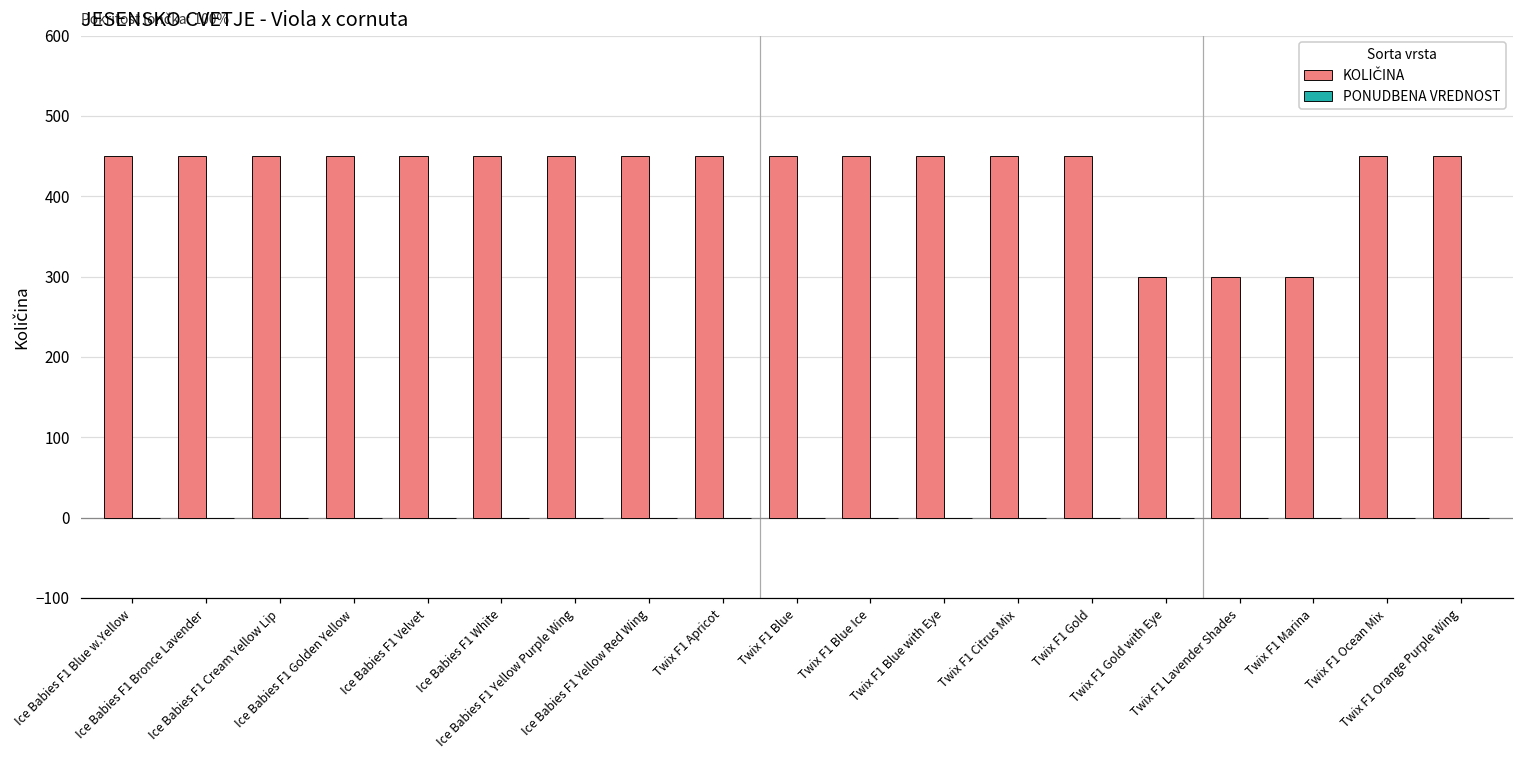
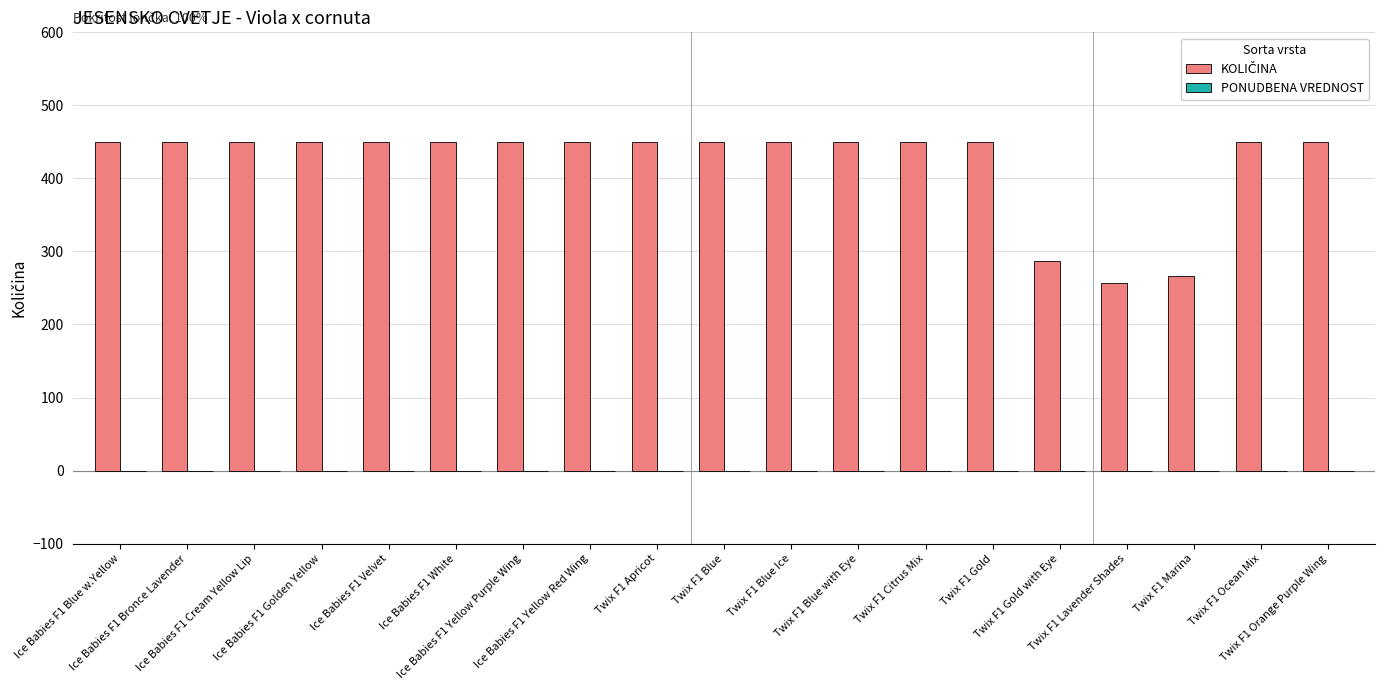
  {
    "KOLIČINA": {
      "Ice Babies F1 Blue w.Yellow": 450,
      "Ice Babies F1 Bronce Lavender": 450,
      "Ice Babies F1 Cream Yellow Lip": 450,
      "Ice Babies F1 Golden Yellow": 450,
      "Ice Babies F1 Velvet": 450,
      "Ice Babies F1 White": 450,
      "Ice Babies F1 Yellow Purple Wing": 450,
      "Ice Babies F1 Yellow Red Wing": 450,
      "Twix F1 Apricot": 450,
      "Twix F1 Blue": 450,
      "Twix F1 Blue Ice": 450,
      "Twix F1 Blue with Eye": 450,
      "Twix F1 Citrus Mix": 450,
      "Twix F1 Gold": 450,
-     "Twix F1 Gold with Eye": 300,
-     "Twix F1 Lavender Shades": 300,
-     "Twix F1 Marina": 300,
+     "Twix F1 Gold with Eye": 290,
+     "Twix F1 Lavender Shades": 260,
+     "Twix F1 Marina": 270,
      "Twix F1 Ocean Mix": 450,
      "Twix F1 Orange Purple Wing": 450
    },
    "PONUDBENA VREDNOST": {
      "Ice Babies F1 Blue w.Yellow": 0,
      "Ice Babies F1 Bronce Lavender": 0,
      "Ice Babies F1 Cream Yellow Lip": 0,
      "Ice Babies F1 Golden Yellow": 0,
      "Ice Babies F1 Velvet": 0,
      "Ice Babies F1 White": 0,
      "Ice Babies F1 Yellow Purple Wing": 0,
      "Ice Babies F1 Yellow Red Wing": 0,
      "Twix F1 Apricot": 0,
      "Twix F1 Blue": 0,
      "Twix F1 Blue Ice": 0,
      "Twix F1 Blue with Eye": 0,
      "Twix F1 Citrus Mix": 0,
      "Twix F1 Gold": 0,
      "Twix F1 Gold with Eye": 0,
      "Twix F1 Lavender Shades": 0,
      "Twix F1 Marina": 0,
      "Twix F1 Ocean Mix": 0,
      "Twix F1 Orange Purple Wing": 0
    }
  }
